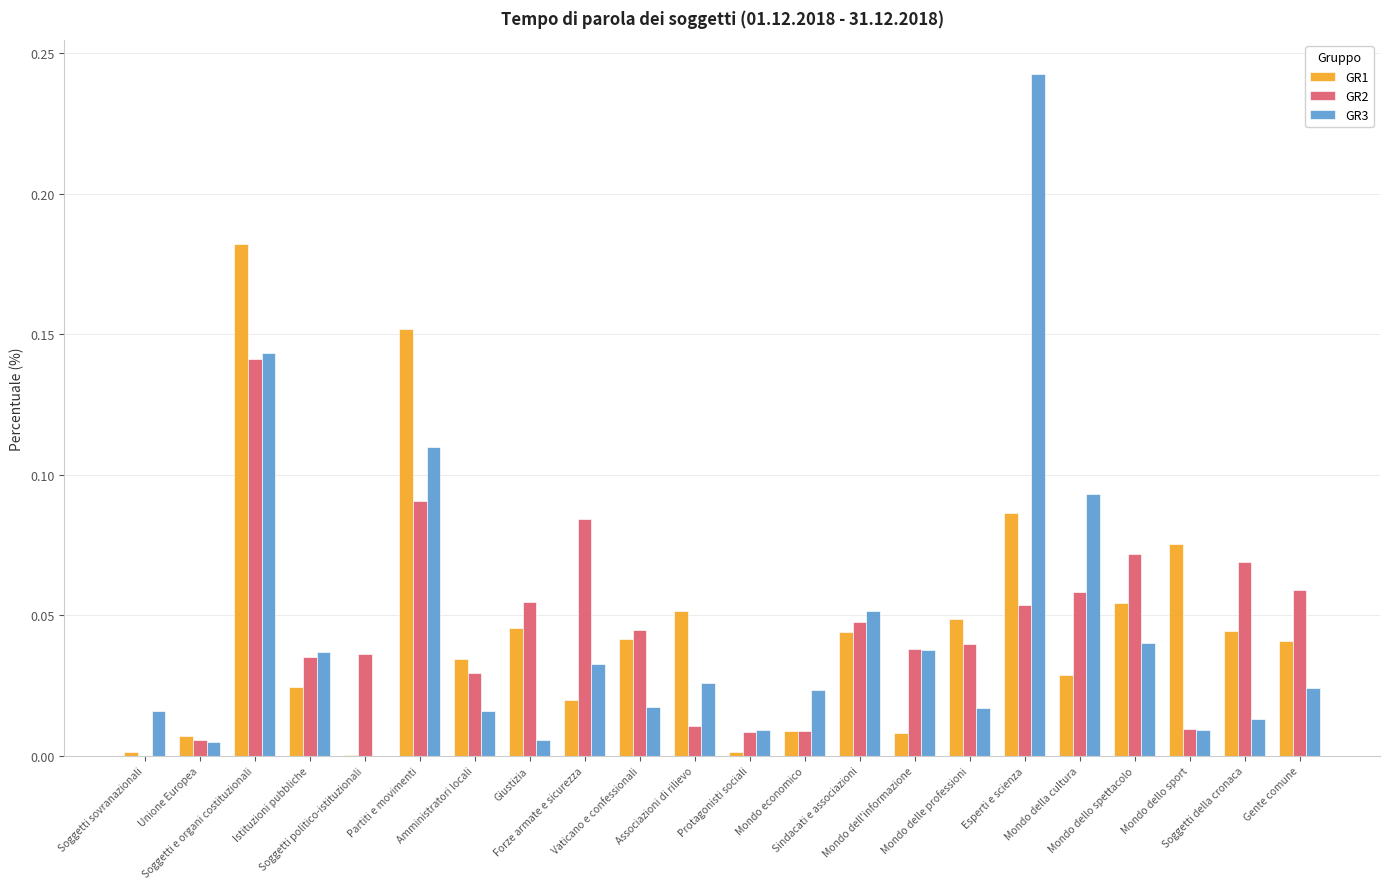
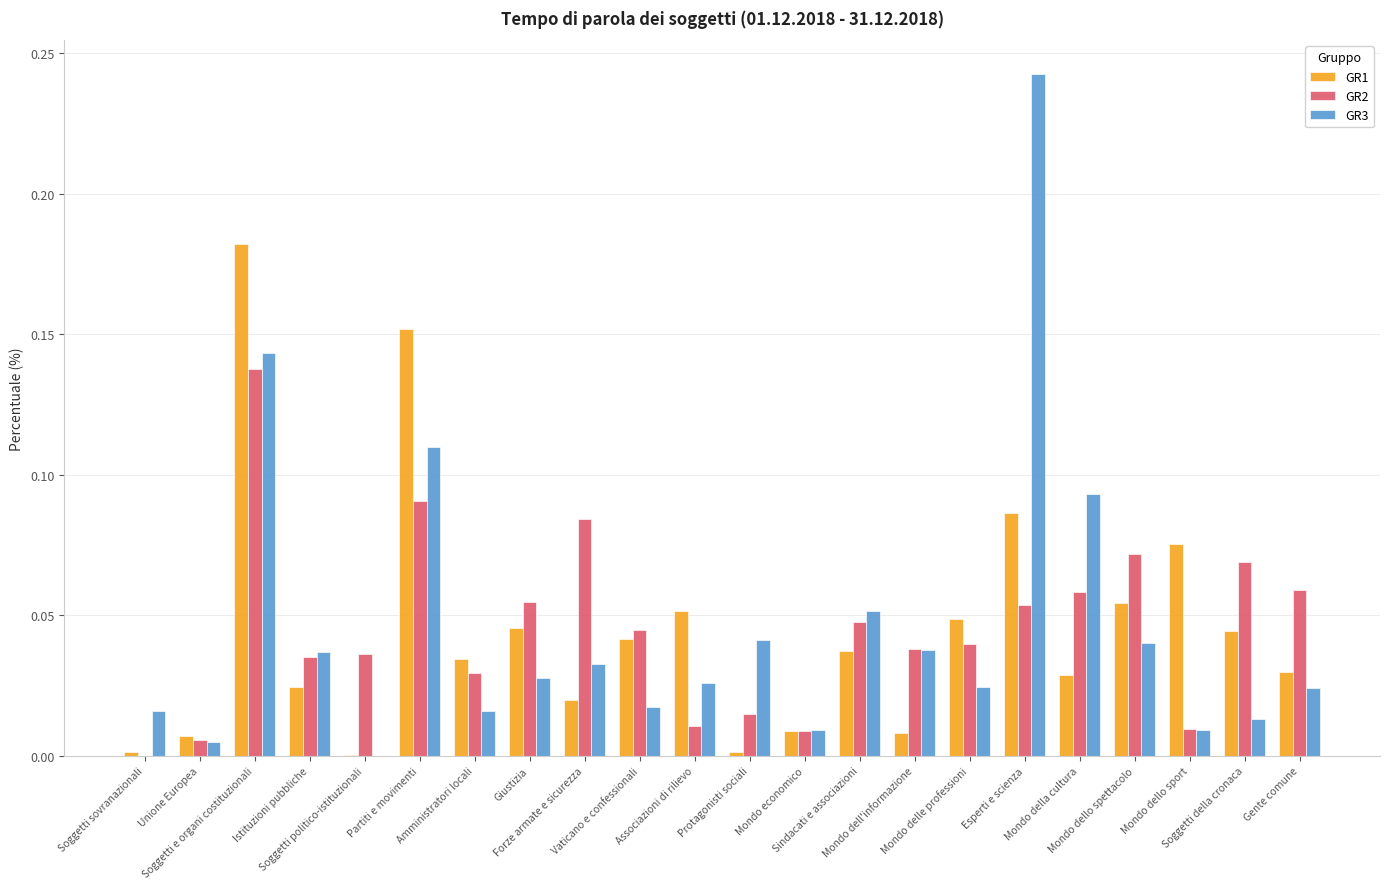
  {
    "GR1": {
      "Soggetti sovranazionali": 0.002,
      "Unione Europea": 0.007,
      "Soggetti e organi costituzionali": 0.182,
      "Istituzioni pubbliche": 0.025,
      "Partiti e movimenti": 0.152,
      "Amministratori locali": 0.034,
      "Giustizia": 0.046,
      "Forze armate e sicurezza": 0.020,
      "Vaticano e confessionali": 0.042,
      "Associazioni di rilievo": 0.051,
      "Protagonisti sociali": 0.001,
      "Mondo economico": 0.009,
-     "Sindacati e associazioni": 0.044,
+     "Sindacati e associazioni": 0.037,
      "Mondo dell'informazione": 0.008,
      "Mondo delle professioni": 0.049,
      "Esperti e scienza": 0.086,
      "Mondo della cultura": 0.029,
      "Mondo dello spettacolo": 0.054,
      "Mondo dello sport": 0.075,
      "Soggetti della cronaca": 0.045,
-     "Gente comune": 0.041
+     "Gente comune": 0.030
    },
    "GR2": {
      "Soggetti sovranazionali": 0.000,
      "Unione Europea": 0.006,
-     "Soggetti e organi costituzionali": 0.141,
+     "Soggetti e organi costituzionali": 0.138,
      "Istituzioni pubbliche": 0.035,
      "Soggetti politico-istituzionali": 0.036,
      "Partiti e movimenti": 0.091,
      "Amministratori locali": 0.029,
      "Giustizia": 0.055,
      "Forze armate e sicurezza": 0.084,
      "Vaticano e confessionali": 0.045,
      "Associazioni di rilievo": 0.011,
-     "Protagonisti sociali": 0.008,
+     "Protagonisti sociali": 0.015,
      "Mondo economico": 0.009,
      "Sindacati e associazioni": 0.048,
      "Mondo dell'informazione": 0.038,
      "Mondo delle professioni": 0.040,
      "Esperti e scienza": 0.054,
      "Mondo della cultura": 0.058,
      "Mondo dello spettacolo": 0.072,
      "Mondo dello sport": 0.010,
      "Soggetti della cronaca": 0.069,
      "Gente comune": 0.059
    },
    "GR3": {
      "Soggetti sovranazionali": 0.016,
      "Unione Europea": 0.005,
      "Soggetti e organi costituzionali": 0.143,
      "Istituzioni pubbliche": 0.037,
      "Soggetti politico-istituzionali": 0.000,
      "Partiti e movimenti": 0.110,
      "Amministratori locali": 0.016,
-     "Giustizia": 0.006,
+     "Giustizia": 0.028,
      "Forze armate e sicurezza": 0.033,
      "Vaticano e confessionali": 0.017,
      "Associazioni di rilievo": 0.026,
-     "Protagonisti sociali": 0.009,
-     "Mondo economico": 0.023,
+     "Protagonisti sociali": 0.041,
+     "Mondo economico": 0.009,
      "Sindacati e associazioni": 0.052,
      "Mondo dell'informazione": 0.038,
-     "Mondo delle professioni": 0.017,
+     "Mondo delle professioni": 0.024,
      "Esperti e scienza": 0.242,
      "Mondo della cultura": 0.093,
      "Mondo dello spettacolo": 0.040,
      "Mondo dello sport": 0.009,
      "Soggetti della cronaca": 0.013,
      "Gente comune": 0.024
    }
  }
